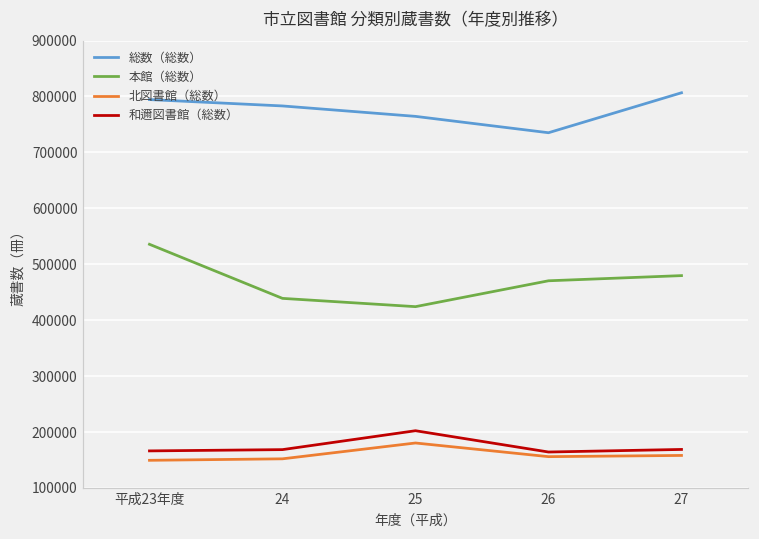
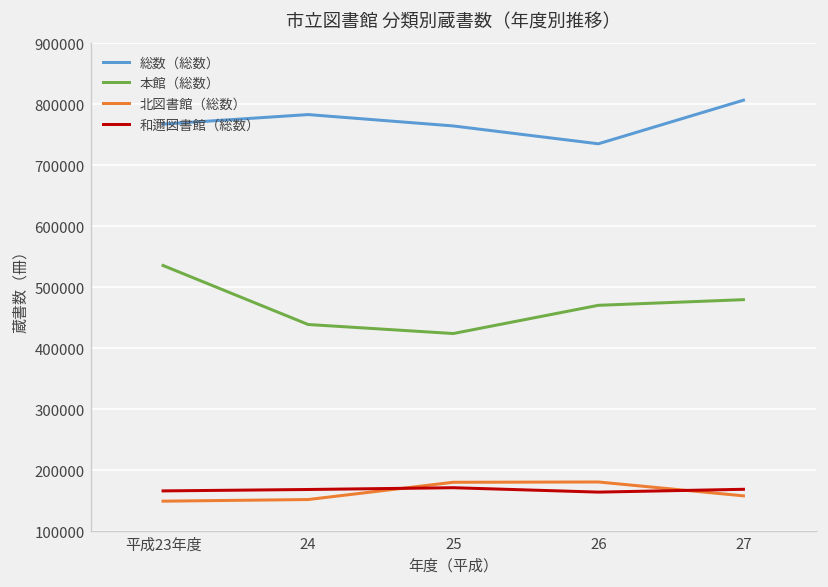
  {
    "総数（総数）": {
-     "平成23年度": 790000,
+     "平成23年度": 770000,
      "24": 780000,
      "25": 760000,
      "26": 740000,
      "27": 810000
    },
    "本館（総数）": {
      "平成23年度": 540000,
      "24": 440000,
      "25": 420000,
      "26": 470000,
      "27": 480000
    },
    "北図書館（総数）": {
      "平成23年度": 150000,
      "24": 150000,
      "25": 180000,
-     "26": 160000,
+     "26": 180000,
      "27": 160000
    },
    "和邇図書館（総数）": {
      "平成23年度": 170000,
      "24": 170000,
-     "25": 200000,
+     "25": 170000,
      "26": 160000,
      "27": 170000
    }
  }
